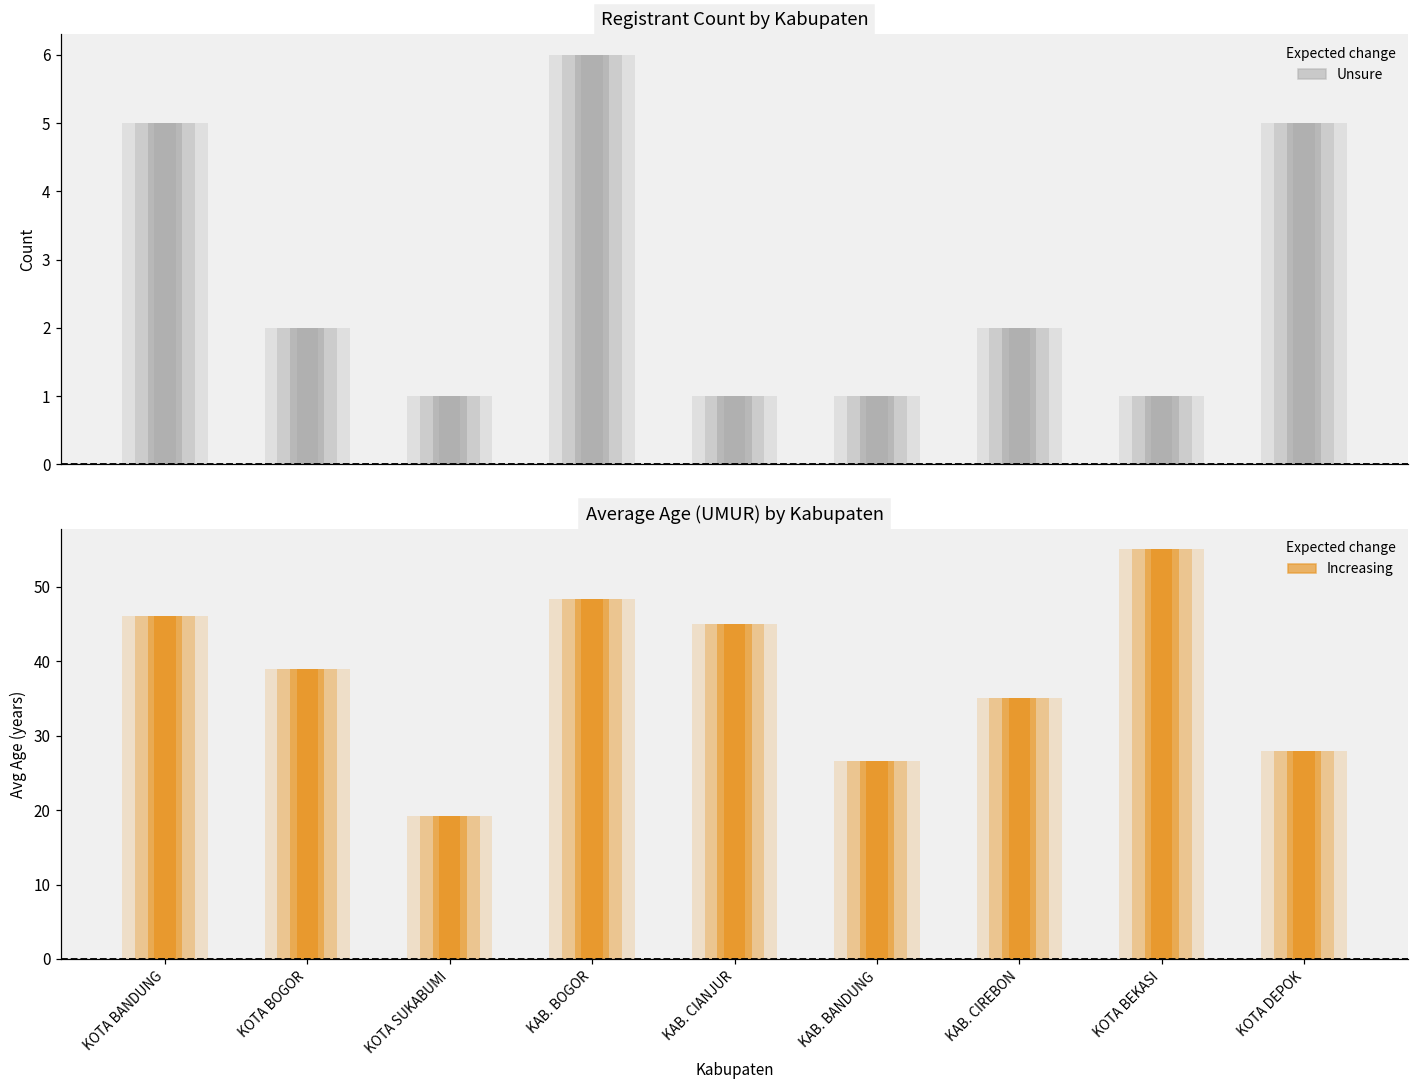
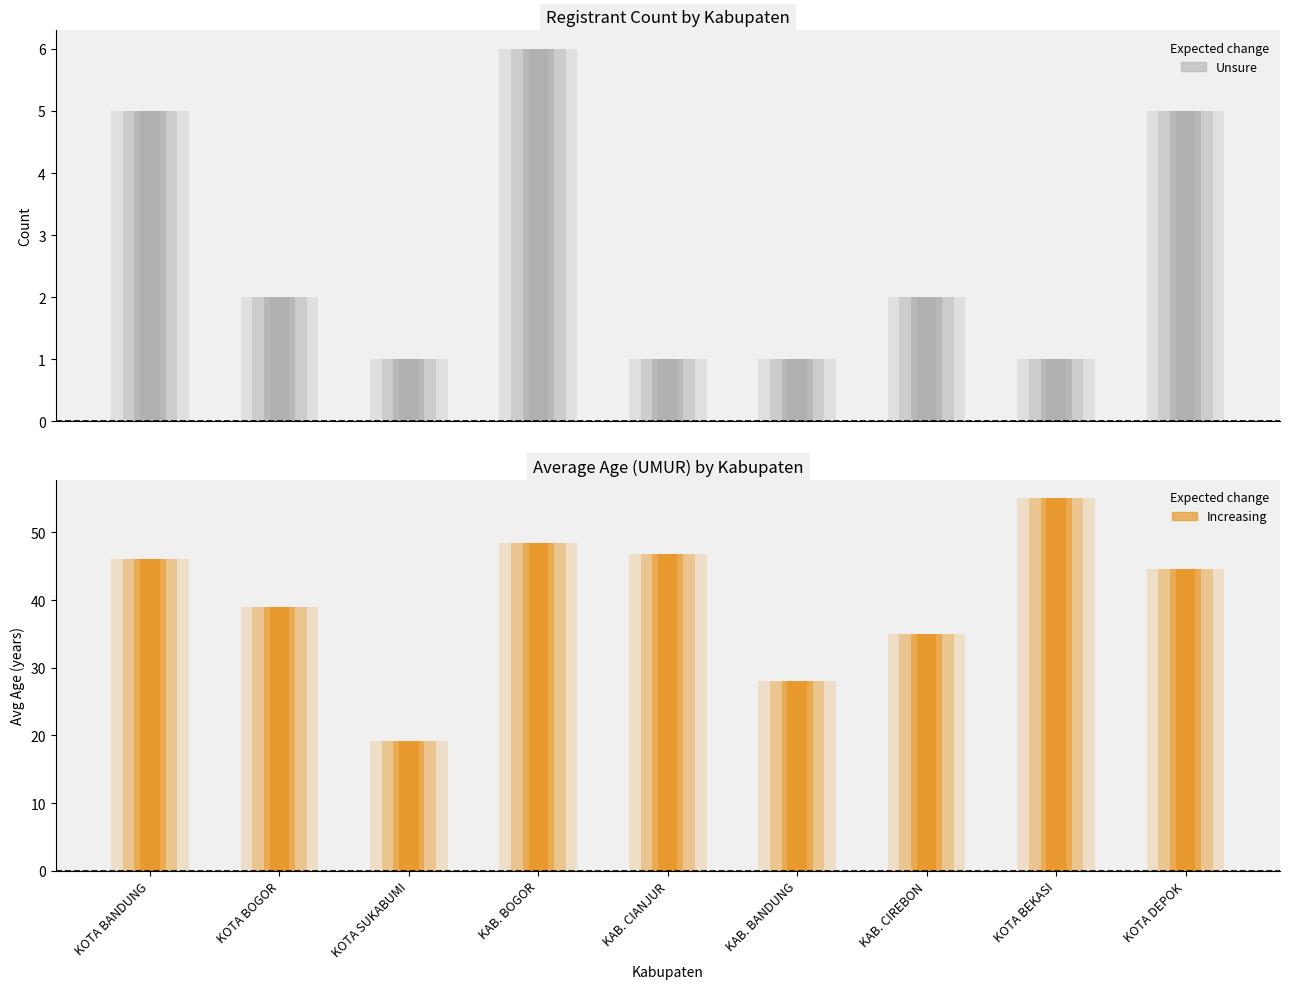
  {
    "Average Age (UMUR) by Kabupaten": {
      "KOTA BANDUNG": 46,
      "KOTA SUKABUMI": 19,
      "KAB. BOGOR": 48,
-     "KAB. CIANJUR": 45,
-     "KAB. BANDUNG": 27,
+     "KAB. CIANJUR": 47,
+     "KAB. BANDUNG": 28,
      "KAB. CIREBON": 35,
      "KOTA BEKASI": 55,
-     "KOTA DEPOK": 28
+     "KOTA DEPOK": 45
    }
  }
